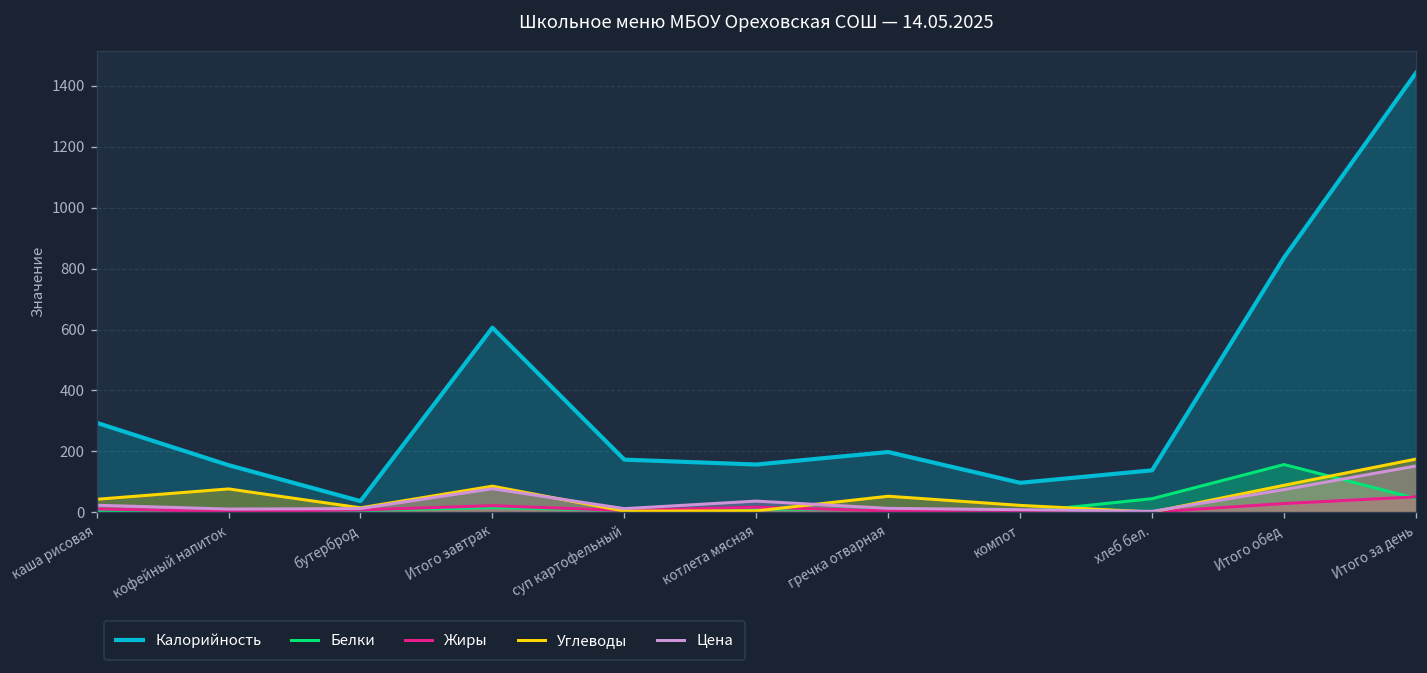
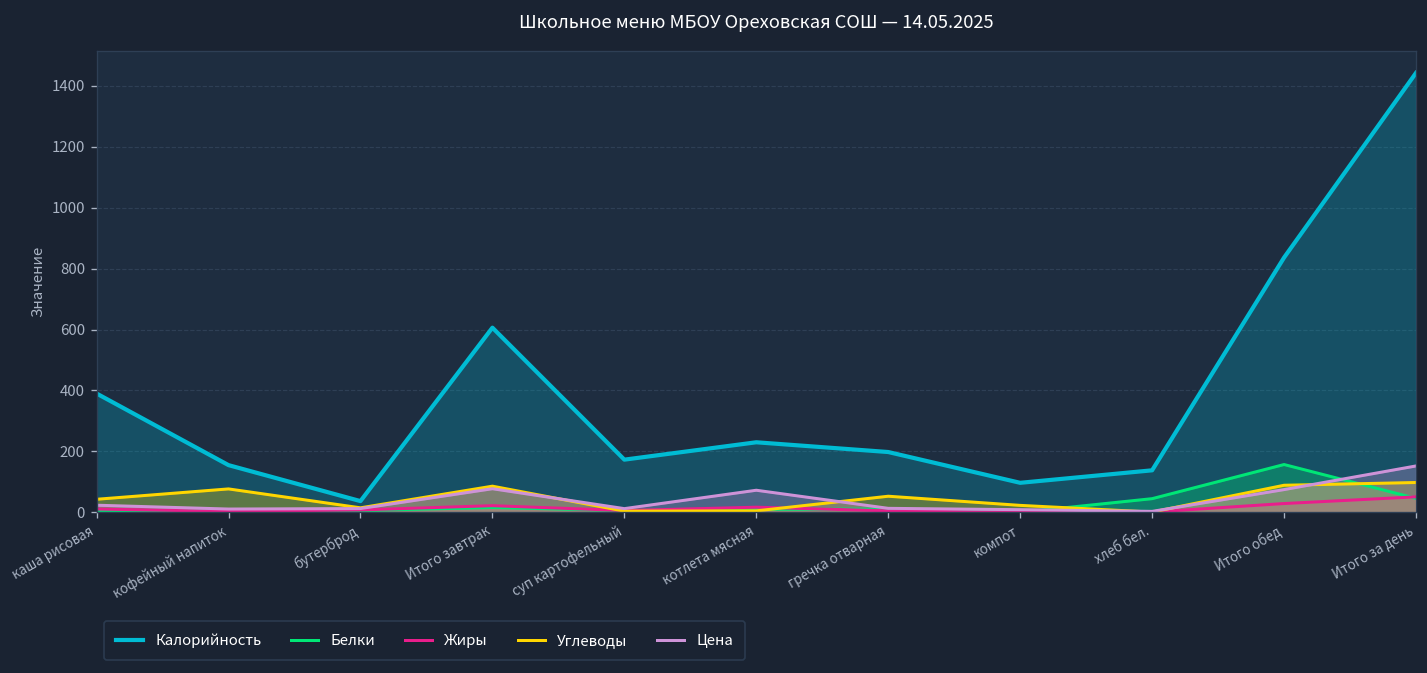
  {
    "Калорийность": {
-     "каша рисовая": 290,
+     "каша рисовая": 390,
      "кофейный напиток": 160,
      "бутерброд": 40,
      "Итого завтрак": 610,
      "суп картофельный": 170,
-     "котлета мясная": 160,
+     "котлета мясная": 230,
      "гречка отварная": 200,
      "компот": 100,
      "хлеб бел.": 140,
      "Итого обед": 840,
      "Итого за день": 1440
    },
    "Белки": {
      "хлеб бел.": 50,
      "Итого обед": 160
    },
    "Жиры": {
      "Итого обед": 30
    },
    "Углеводы": {
      "каша рисовая": 40,
      "кофейный напиток": 80,
      "гречка отварная": 50,
      "компот": 20,
      "Итого обед": 90,
-     "Итого за день": 180
+     "Итого за день": 100
    },
    "Цена": {
      "каша рисовая": 20,
-     "котлета мясная": 40,
+     "котлета мясная": 70,
      "Итого обед": 70,
      "Итого за день": 150
    }
  }
